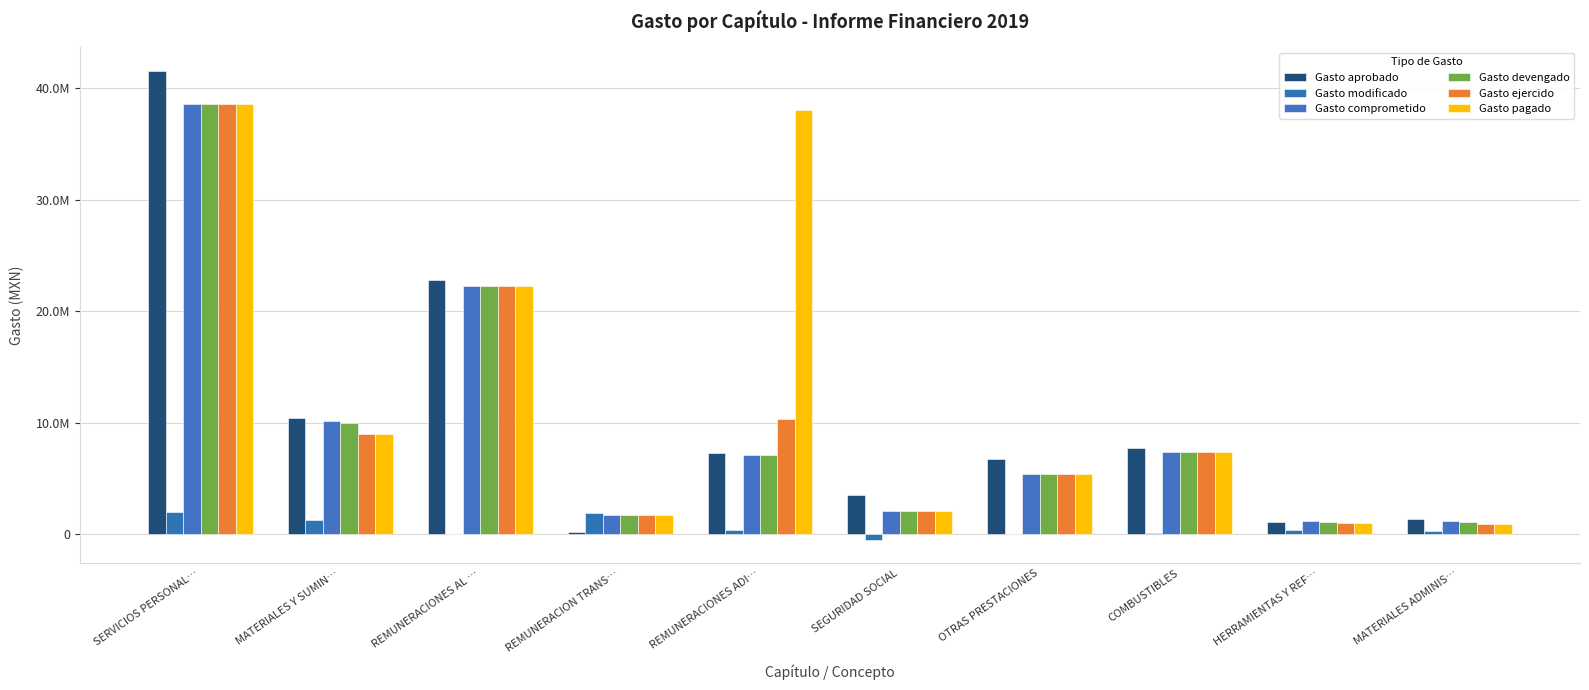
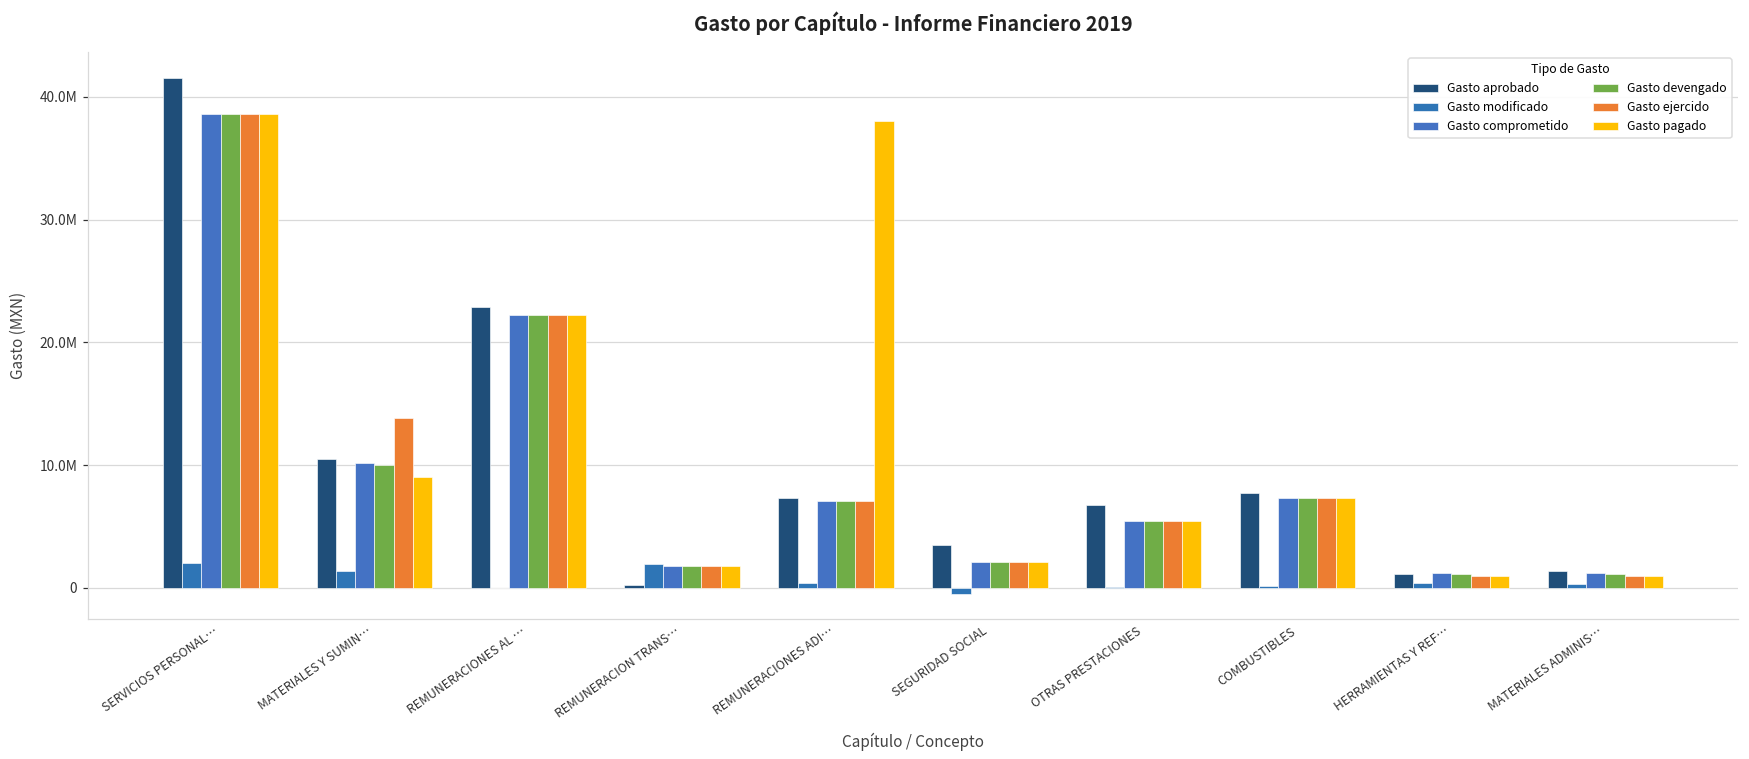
  {
    "Gasto aprobado": {
      "SERVICIOS PERSONAL…": 41500000,
      "MATERIALES Y SUMIN…": 10500000,
      "REMUNERACIONES AL …": 22800000,
      "REMUNERACION TRANS…": 200000,
      "REMUNERACIONES ADI…": 7300000,
      "SEGURIDAD SOCIAL": 3500000,
      "OTRAS PRESTACIONES": 6700000,
      "COMBUSTIBLES": 7700000,
      "HERRAMIENTAS Y REF…": 1100000,
      "MATERIALES ADMINIS…": 1300000
    },
    "Gasto devengado": {
      "SERVICIOS PERSONAL…": 38600000,
      "MATERIALES Y SUMIN…": 10000000,
      "REMUNERACIONES AL …": 22200000,
      "REMUNERACION TRANS…": 1800000,
      "REMUNERACIONES ADI…": 7100000,
      "SEGURIDAD SOCIAL": 2100000,
      "OTRAS PRESTACIONES": 5400000,
      "COMBUSTIBLES": 7300000,
      "HERRAMIENTAS Y REF…": 1100000,
      "MATERIALES ADMINIS…": 1100000
    },
    "Gasto ejercido": {
      "SERVICIOS PERSONAL…": 38600000,
-     "MATERIALES Y SUMIN…": 9000000,
+     "MATERIALES Y SUMIN…": 13900000,
      "REMUNERACIONES AL …": 22200000,
      "REMUNERACION TRANS…": 1800000,
-     "REMUNERACIONES ADI…": 10300000,
+     "REMUNERACIONES ADI…": 7100000,
      "SEGURIDAD SOCIAL": 2100000,
      "OTRAS PRESTACIONES": 5400000,
      "COMBUSTIBLES": 7300000,
      "HERRAMIENTAS Y REF…": 1000000,
      "MATERIALES ADMINIS…": 1000000
    },
    "Gasto pagado": {
      "SERVICIOS PERSONAL…": 38600000,
      "MATERIALES Y SUMIN…": 9000000,
      "REMUNERACIONES AL …": 22200000,
      "REMUNERACION TRANS…": 1800000,
      "REMUNERACIONES ADI…": 38100000,
      "SEGURIDAD SOCIAL": 2100000,
      "OTRAS PRESTACIONES": 5400000,
      "COMBUSTIBLES": 7300000,
      "HERRAMIENTAS Y REF…": 1000000,
      "MATERIALES ADMINIS…": 1000000
    }
  }
